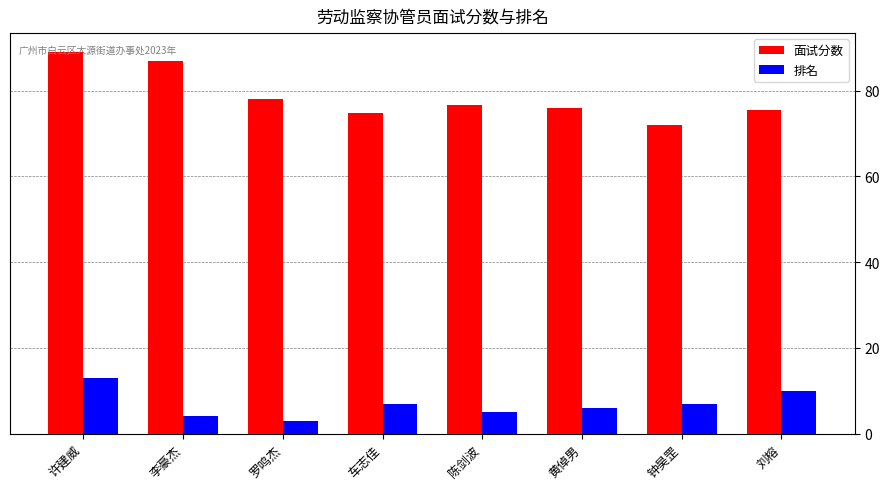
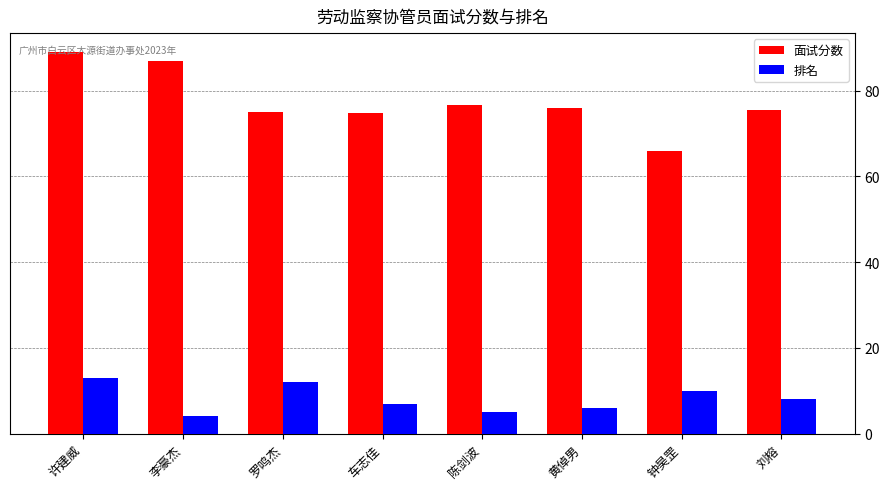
  {
    "面试分数": {
      "许建威": 89,
      "李豪杰": 87,
-     "罗鸣杰": 78,
+     "罗鸣杰": 75,
      "车志佳": 75,
      "陈剑波": 77,
      "黄倬男": 76,
-     "钟昊罡": 72,
+     "钟昊罡": 66,
      "刘榕": 76
    },
    "排名": {
      "许建威": 13,
      "李豪杰": 4,
-     "罗鸣杰": 3,
+     "罗鸣杰": 12,
      "车志佳": 7,
      "陈剑波": 5,
      "黄倬男": 6,
-     "钟昊罡": 7,
-     "刘榕": 10
+     "钟昊罡": 10,
+     "刘榕": 8
    }
  }
